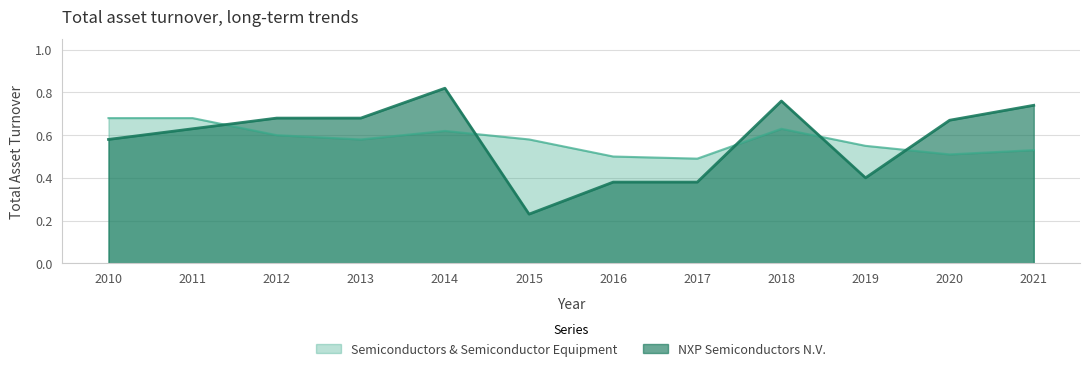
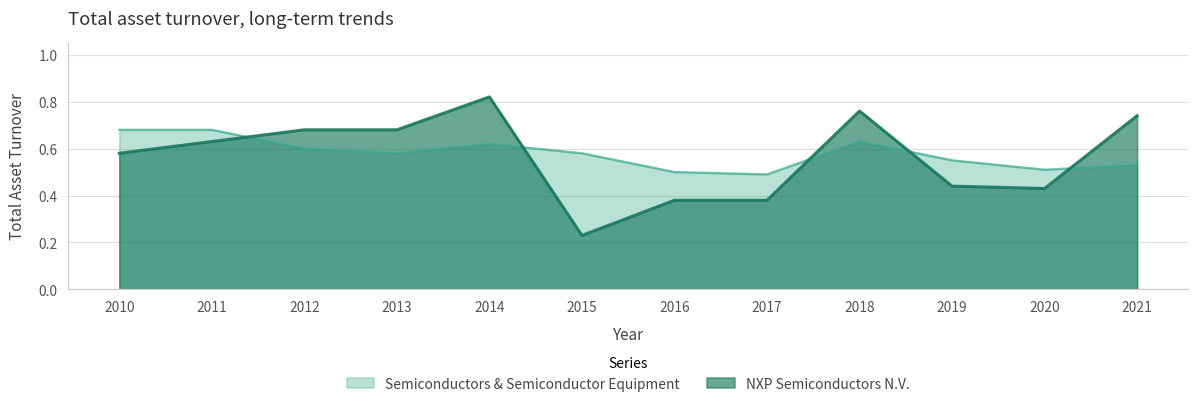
  {
    "Semiconductors & Semiconductor Equipment": {
      "2010": 0.68,
      "2011": 0.68,
      "2012": 0.60,
      "2013": 0.58,
      "2014": 0.62,
      "2015": 0.58,
      "2016": 0.50,
      "2017": 0.49,
      "2018": 0.63,
      "2019": 0.55,
      "2020": 0.51,
      "2021": 0.53
    },
    "NXP Semiconductors N.V.": {
      "2010": 0.58,
      "2011": 0.63,
      "2012": 0.68,
      "2013": 0.68,
      "2014": 0.82,
      "2015": 0.23,
      "2016": 0.38,
      "2017": 0.38,
      "2018": 0.76,
-     "2019": 0.40,
-     "2020": 0.67,
+     "2019": 0.44,
+     "2020": 0.43,
      "2021": 0.74
    }
  }
